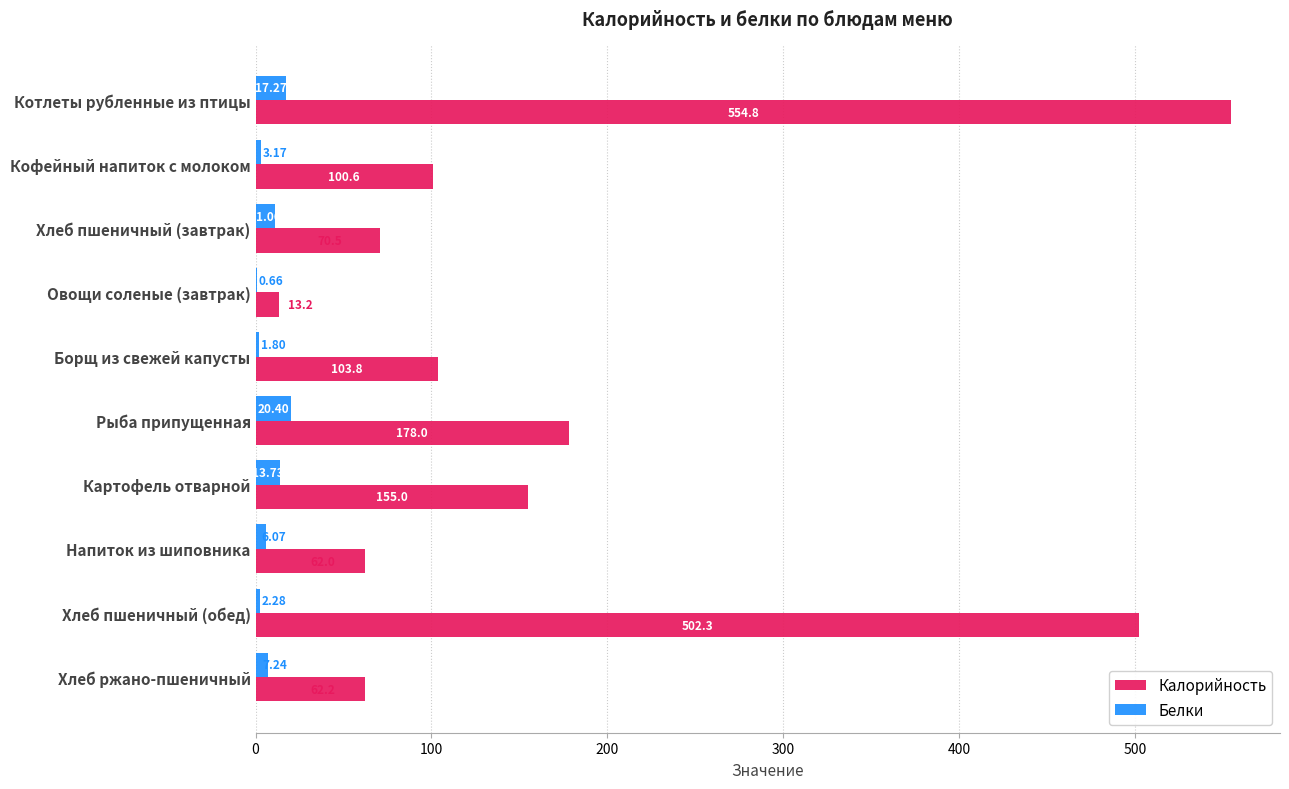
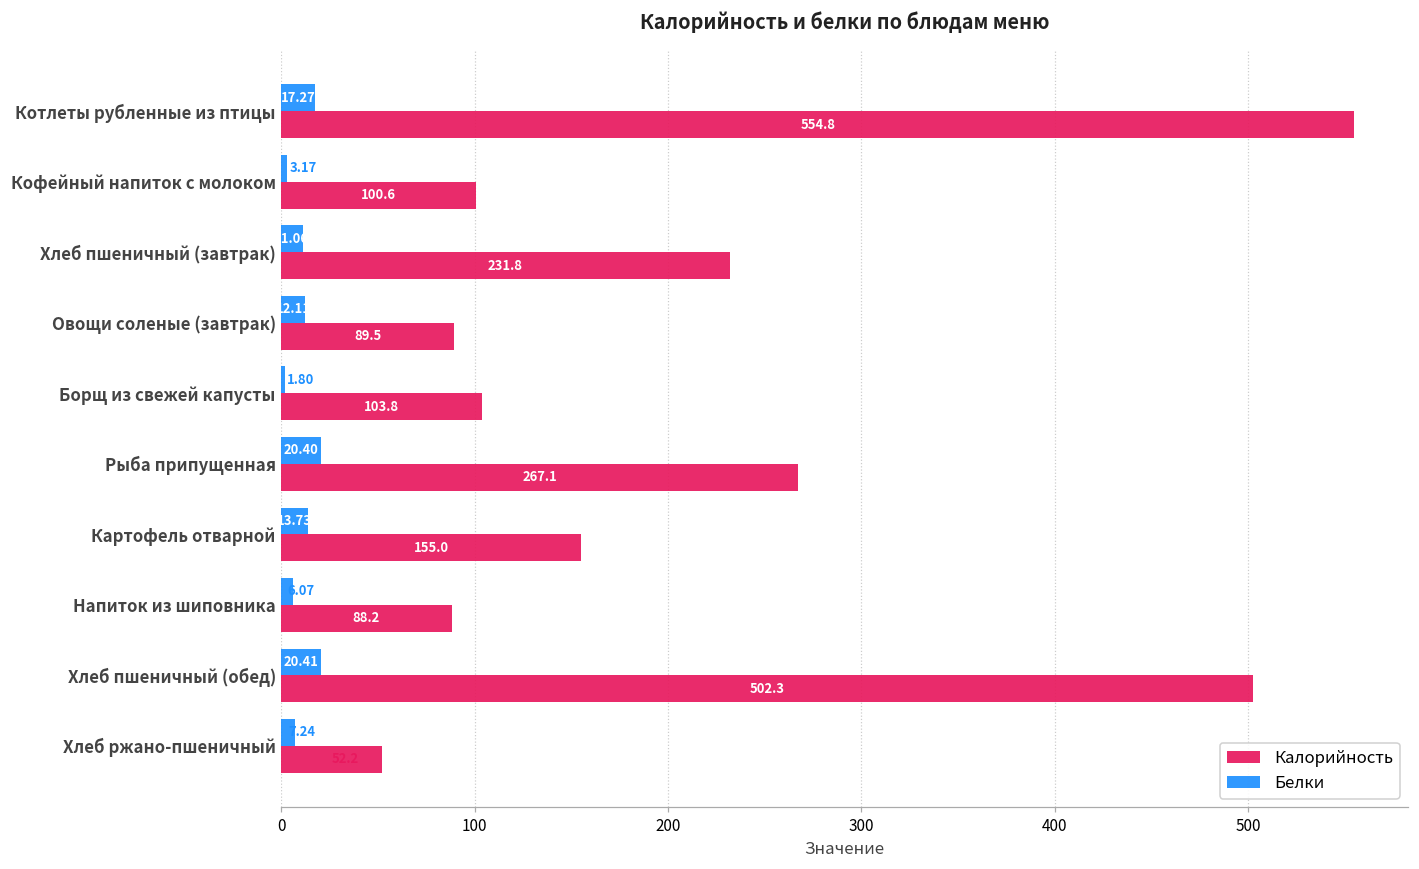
  {
    "Калорийность": {
      "Котлеты рубленные из птицы": 554.8,
      "Кофейный напиток с молоком": 100.6,
-     "Хлеб пшеничный (завтрак)": 71,
-     "Овощи соленые (завтрак)": 13.2,
+     "Хлеб пшеничный (завтрак)": 232,
+     "Овощи соленые (завтрак)": 89.5,
      "Борщ из свежей капусты": 103.8,
-     "Рыба припущенная": 178.0,
+     "Рыба припущенная": 267.1,
      "Картофель отварной": 155.0,
-     "Напиток из шиповника": 62,
+     "Напиток из шиповника": 88,
      "Хлеб пшеничный (обед)": 502.3,
-     "Хлеб ржано-пшеничный": 62
+     "Хлеб ржано-пшеничный": 52
    },
    "Белки": {
      "Котлеты рубленные из птицы": 17.27,
      "Кофейный напиток с молоком": 3.17,
      "Хлеб пшеничный (завтрак)": 11.06,
-     "Овощи соленые (завтрак)": 0.66,
+     "Овощи соленые (завтрак)": 12.11,
      "Борщ из свежей капусты": 1.80,
      "Рыба припущенная": 20.40,
      "Картофель отварной": 13.73,
      "Напиток из шиповника": 6.07,
-     "Хлеб пшеничный (обед)": 2.28,
+     "Хлеб пшеничный (обед)": 20.41,
      "Хлеб ржано-пшеничный": 7.24
    }
  }
